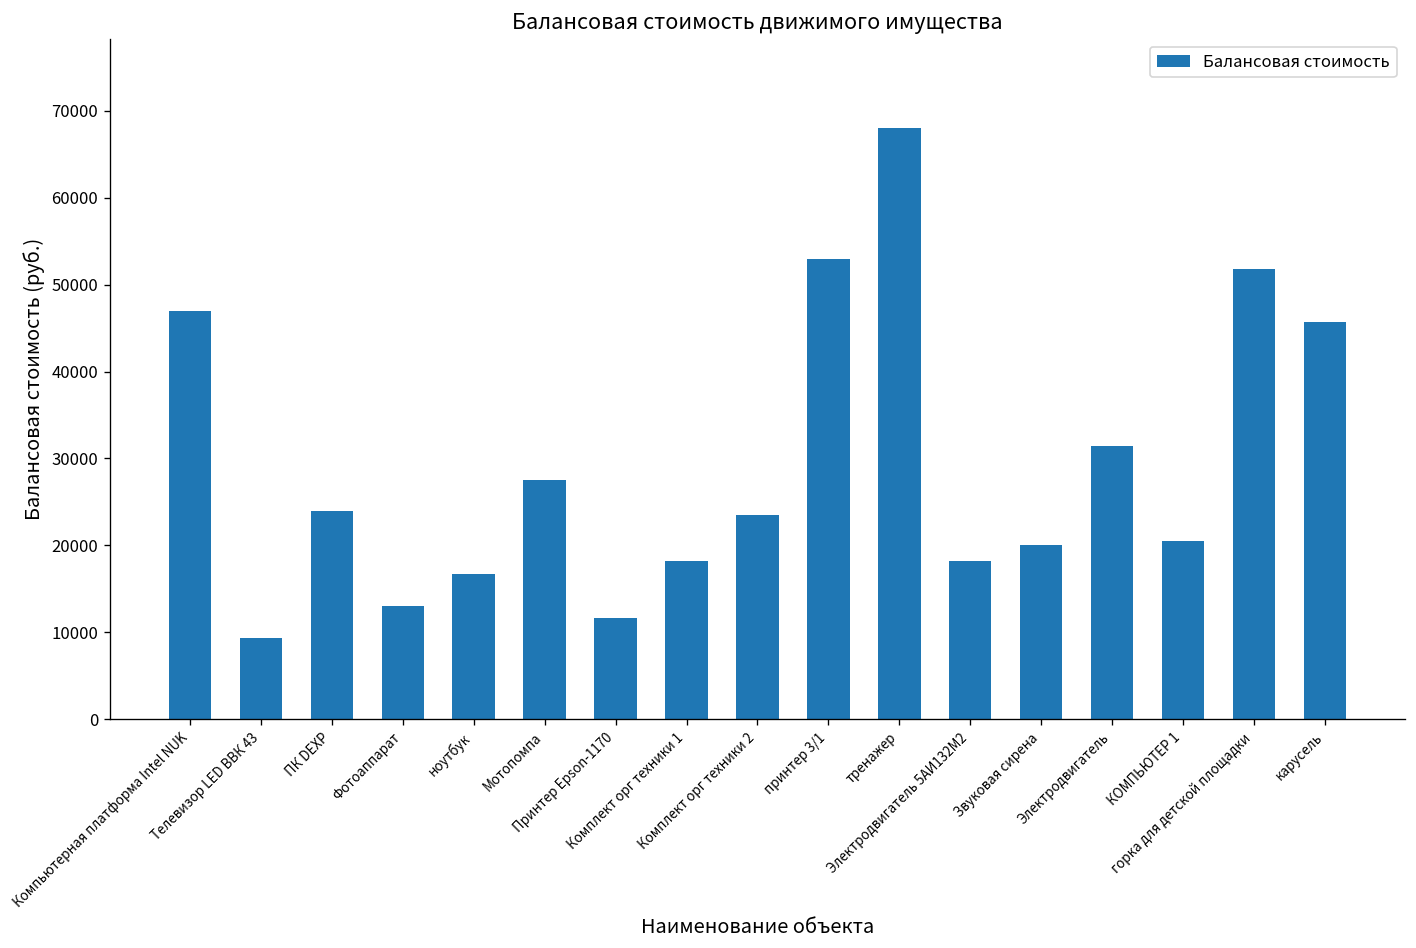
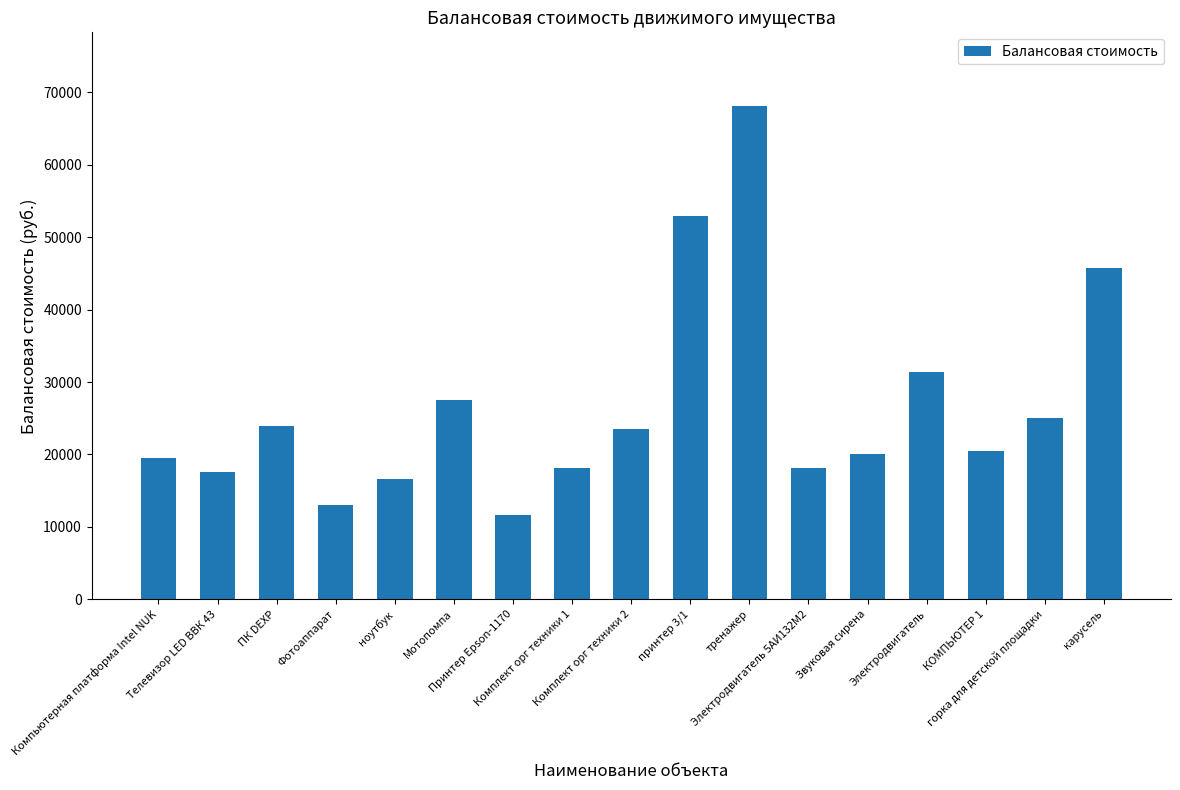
  {
-   "Компьютерная платформа Intel NUK": 47000,
-   "Телевизор LED ВВК 43": 9000,
+   "Компьютерная платформа Intel NUK": 20000,
+   "Телевизор LED ВВК 43": 18000,
    "ПК DEXP": 24000,
    "Фотоаппарат": 13000,
    "ноутбук": 17000,
    "Мотопомпа": 27000,
    "Принтер Epson-1170": 12000,
    "Комплект орг техники 1": 18000,
    "Комплект орг техники 2": 24000,
    "принтер 3/1": 53000,
    "тренажер": 68000,
    "Электродвигатель 5АИ132М2": 18000,
    "Звуковая сирена": 20000,
    "Электродвигатель": 31000,
    "КОМПЬЮТЕР 1": 20000,
-   "горка для детской площадки": 52000,
+   "горка для детской площадки": 25000,
    "карусель": 46000
  }
